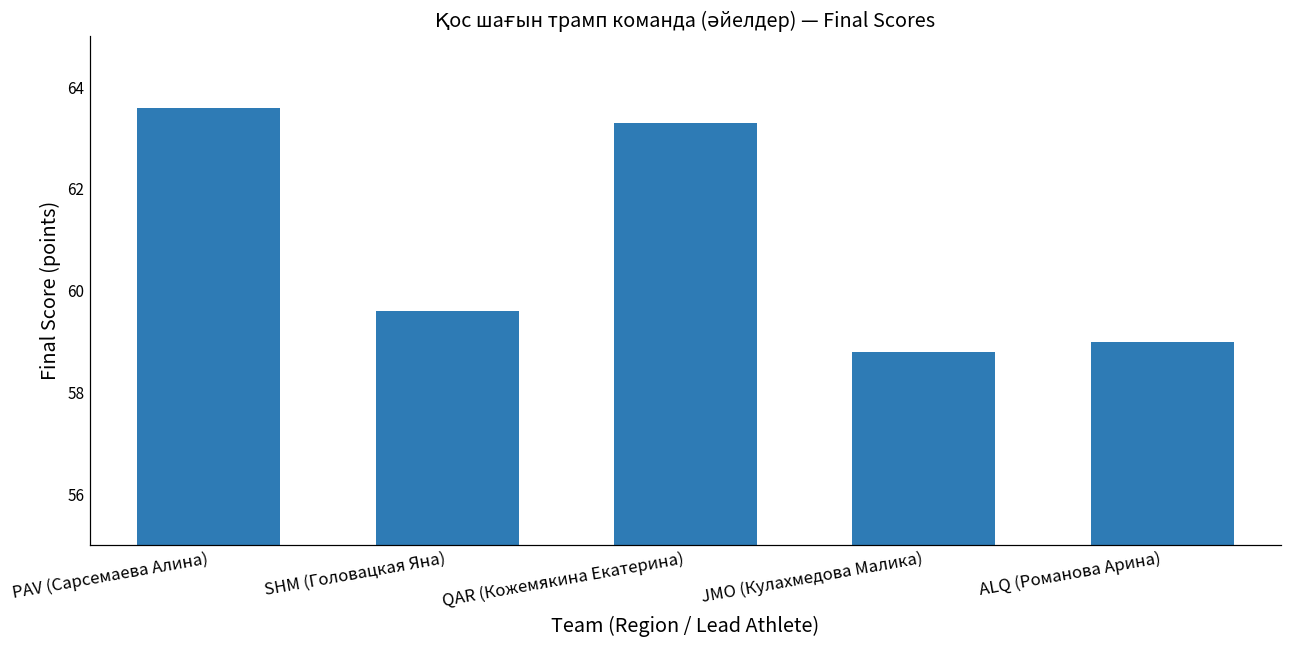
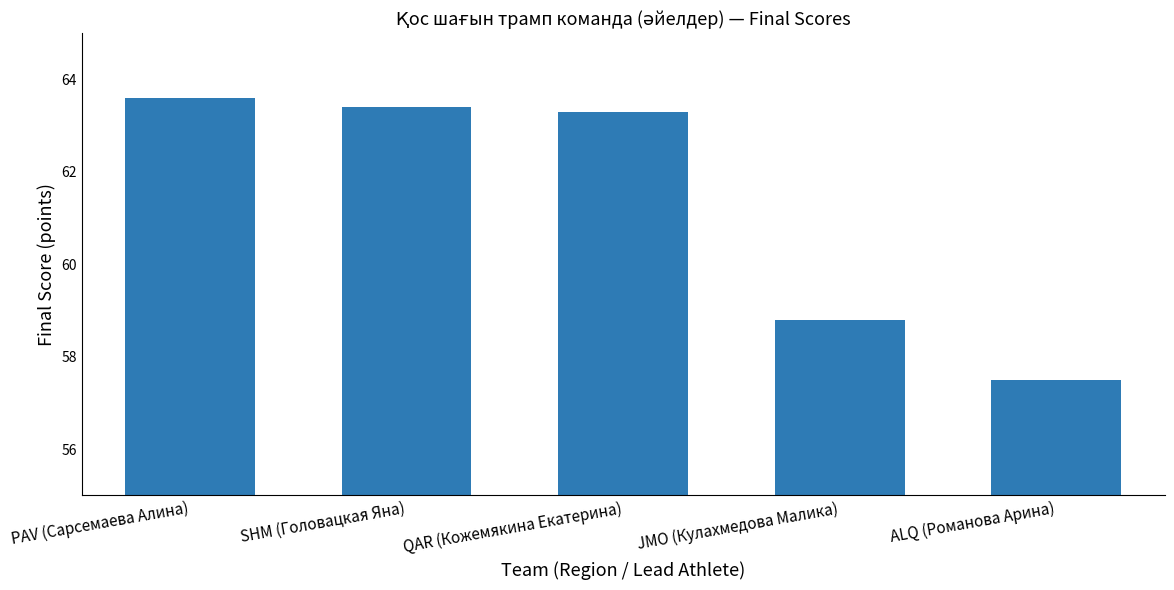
  {
    "PAV (Сарсемаева Алина)": 63.6,
-   "SHM (Головацкая Яна)": 59.6,
+   "SHM (Головацкая Яна)": 63.4,
    "QAR (Кожемякина Екатерина)": 63.3,
    "JMO (Кулахмедова Малика)": 58.8,
-   "ALQ (Романова Арина)": 59.0
+   "ALQ (Романова Арина)": 57.5
  }
